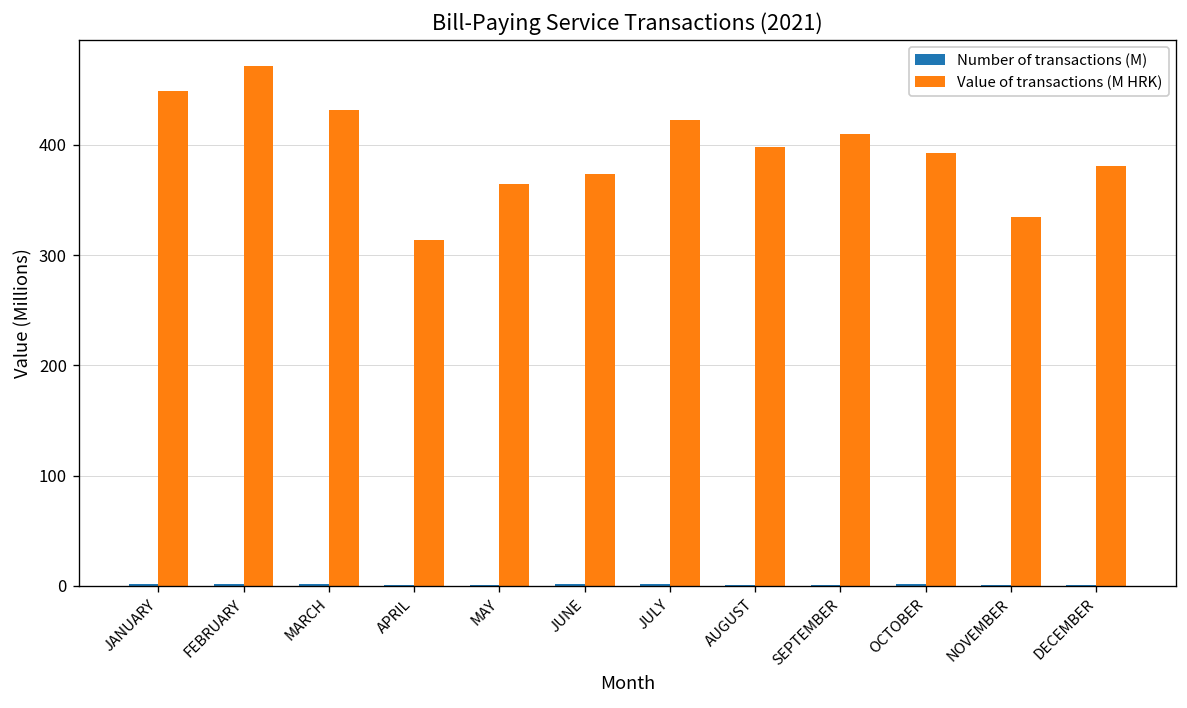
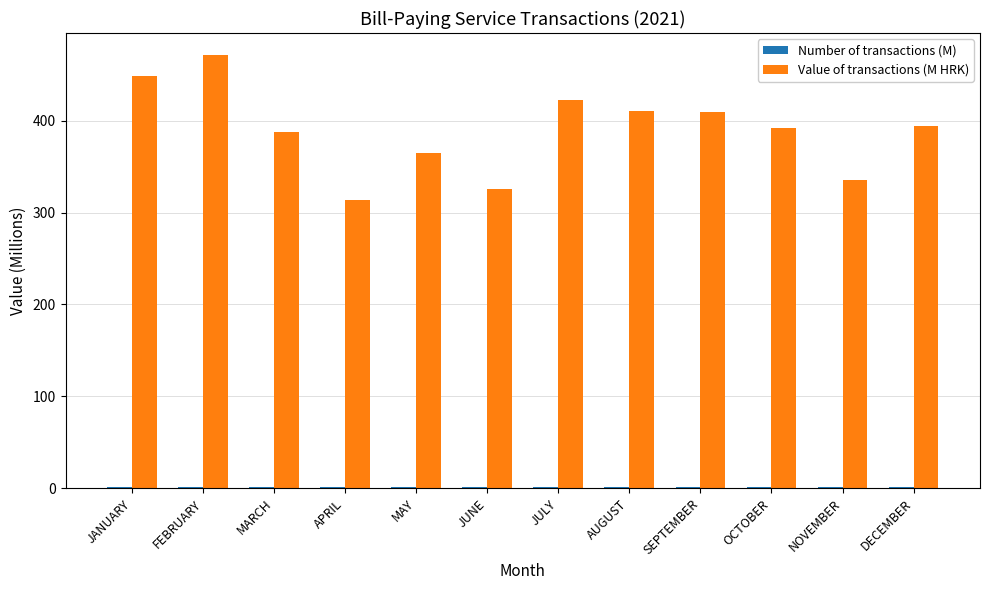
  {
    "Value of transactions (M HRK)": {
      "JANUARY": 450,
      "FEBRUARY": 470,
-     "MARCH": 430,
+     "MARCH": 390,
      "APRIL": 310,
      "MAY": 360,
-     "JUNE": 370,
+     "JUNE": 330,
      "JULY": 420,
-     "AUGUST": 400,
+     "AUGUST": 410,
      "SEPTEMBER": 410,
      "OCTOBER": 390,
      "NOVEMBER": 330,
-     "DECEMBER": 380
+     "DECEMBER": 390
    }
  }
